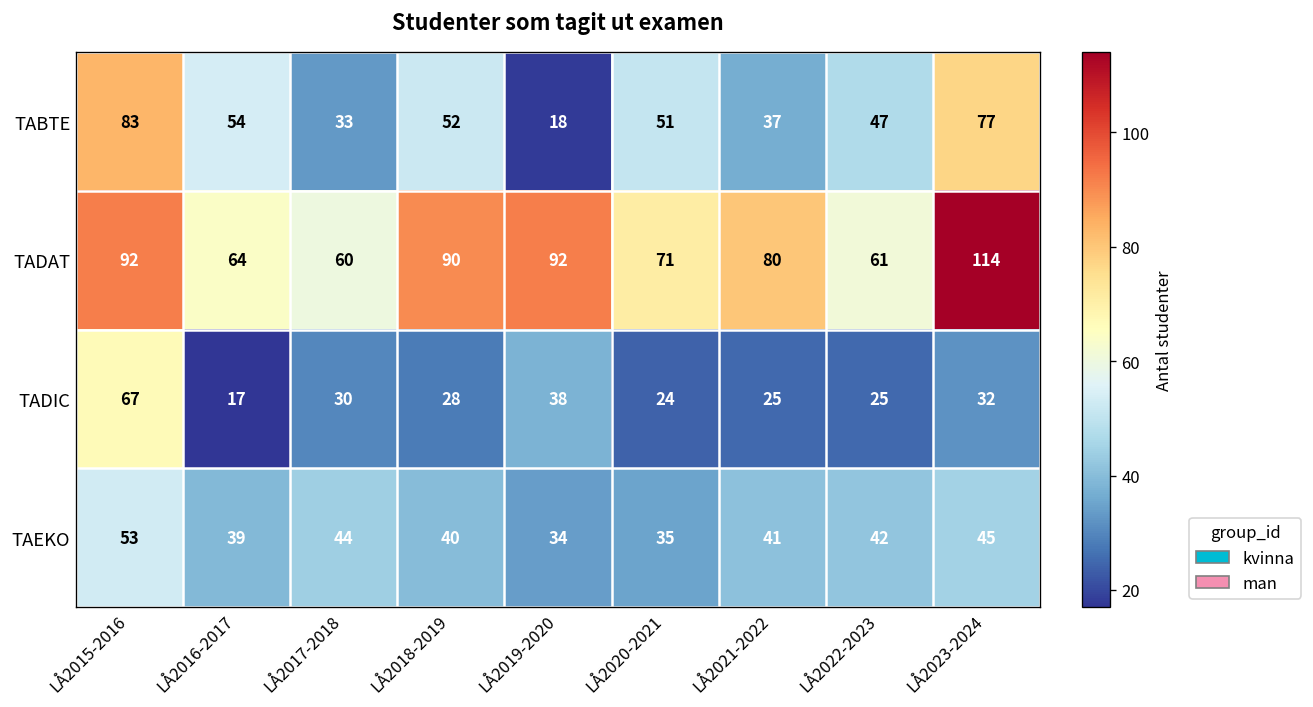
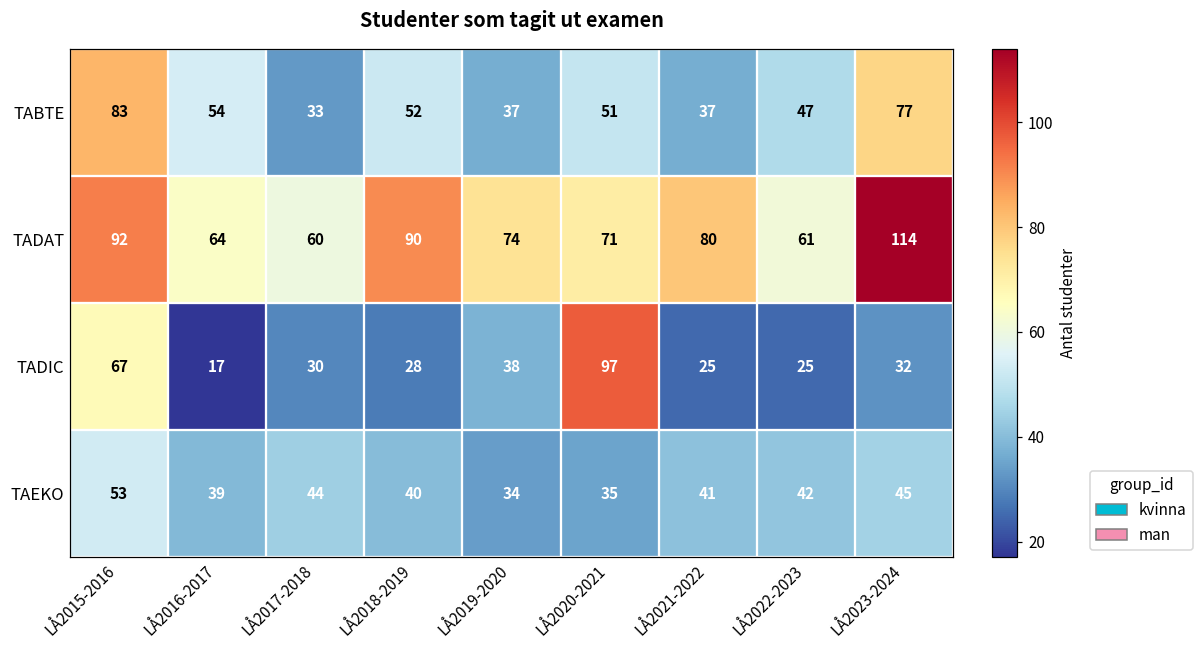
  {
    "TABTE": {
      "LÅ2015-2016": 83,
      "LÅ2016-2017": 54,
      "LÅ2017-2018": 33,
      "LÅ2018-2019": 52,
-     "LÅ2019-2020": 18,
+     "LÅ2019-2020": 37,
      "LÅ2020-2021": 51,
      "LÅ2021-2022": 37,
      "LÅ2022-2023": 47,
      "LÅ2023-2024": 77
    },
    "TADAT": {
      "LÅ2015-2016": 92,
      "LÅ2016-2017": 64,
      "LÅ2017-2018": 60,
      "LÅ2018-2019": 90,
-     "LÅ2019-2020": 92,
+     "LÅ2019-2020": 74,
      "LÅ2020-2021": 71,
      "LÅ2021-2022": 80,
      "LÅ2022-2023": 61,
      "LÅ2023-2024": 114
    },
    "TADIC": {
      "LÅ2015-2016": 67,
      "LÅ2016-2017": 17,
      "LÅ2017-2018": 30,
      "LÅ2018-2019": 28,
      "LÅ2019-2020": 38,
-     "LÅ2020-2021": 24,
+     "LÅ2020-2021": 97,
      "LÅ2021-2022": 25,
      "LÅ2022-2023": 25,
      "LÅ2023-2024": 32
    },
    "TAEKO": {
      "LÅ2015-2016": 53,
      "LÅ2016-2017": 39,
      "LÅ2017-2018": 44,
      "LÅ2018-2019": 40,
      "LÅ2019-2020": 34,
      "LÅ2020-2021": 35,
      "LÅ2021-2022": 41,
      "LÅ2022-2023": 42,
      "LÅ2023-2024": 45
    }
  }
